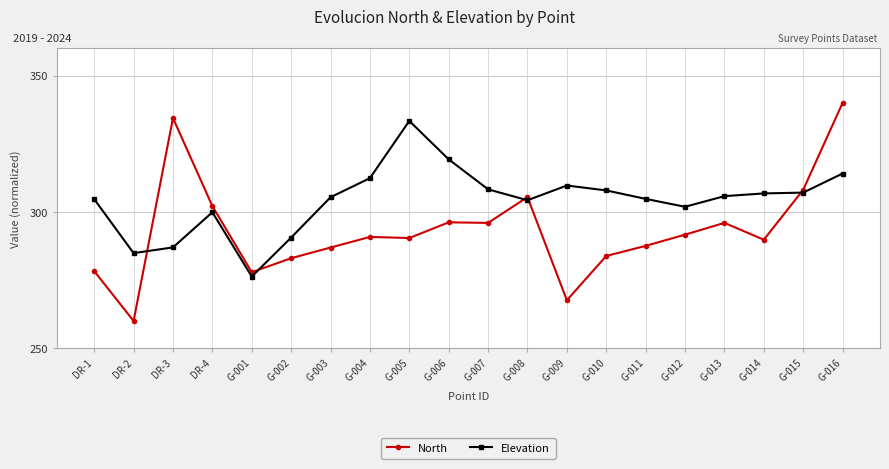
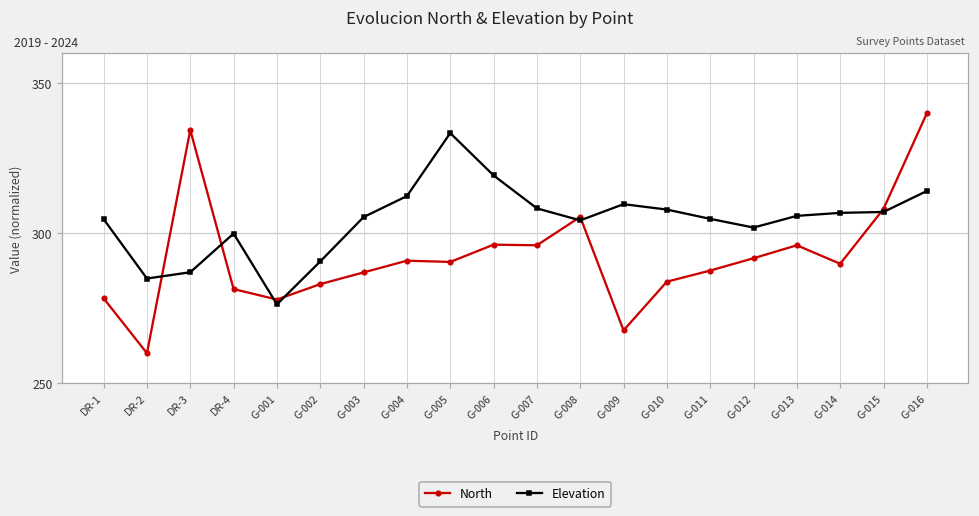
  {
    "North": {
      "DR-1": 278,
      "DR-2": 260,
      "DR-3": 334,
-     "DR-4": 302,
+     "DR-4": 281,
      "G-001": 278,
      "G-002": 283,
      "G-003": 287,
      "G-004": 291,
      "G-005": 290,
      "G-006": 296,
      "G-007": 296,
      "G-008": 305,
      "G-009": 268,
      "G-010": 284,
      "G-011": 288,
      "G-012": 292,
      "G-013": 296,
      "G-014": 290,
      "G-015": 308,
      "G-016": 340
    },
    "Elevation": {
      "DR-1": 305,
      "DR-2": 285,
      "DR-3": 287,
      "DR-4": 300,
      "G-001": 276,
      "G-002": 291,
      "G-003": 305,
      "G-004": 312,
      "G-005": 333,
      "G-006": 319,
      "G-007": 308,
      "G-008": 304,
      "G-009": 310,
      "G-010": 308,
      "G-011": 305,
      "G-012": 302,
      "G-013": 306,
      "G-014": 307,
      "G-015": 307,
      "G-016": 314
    }
  }
